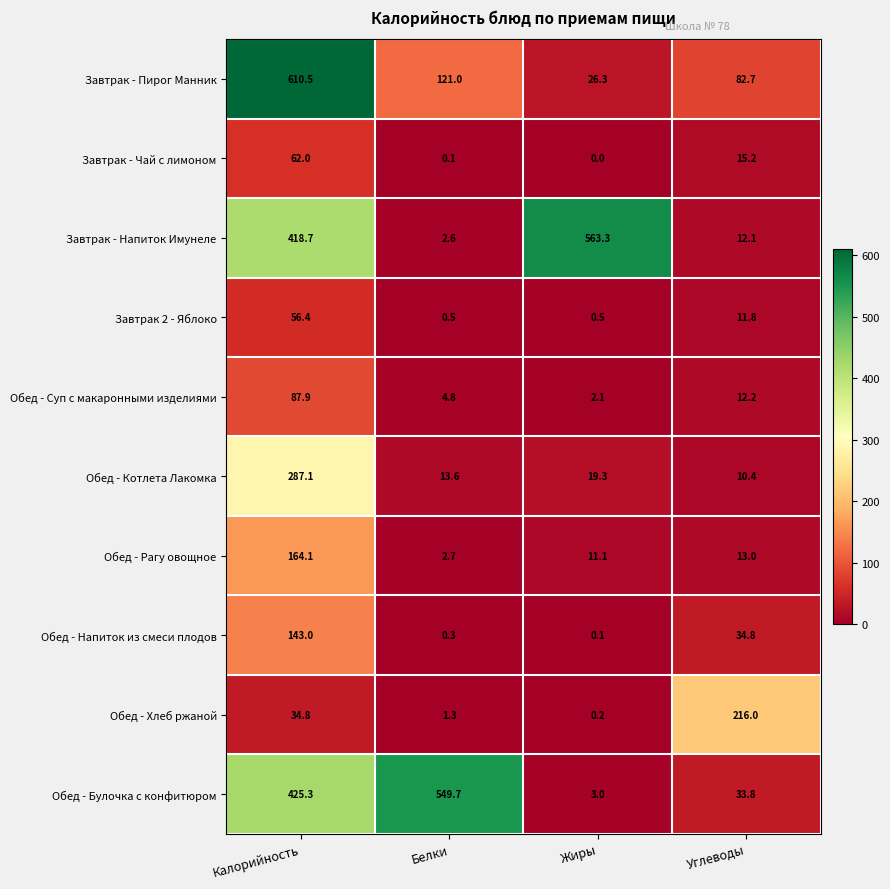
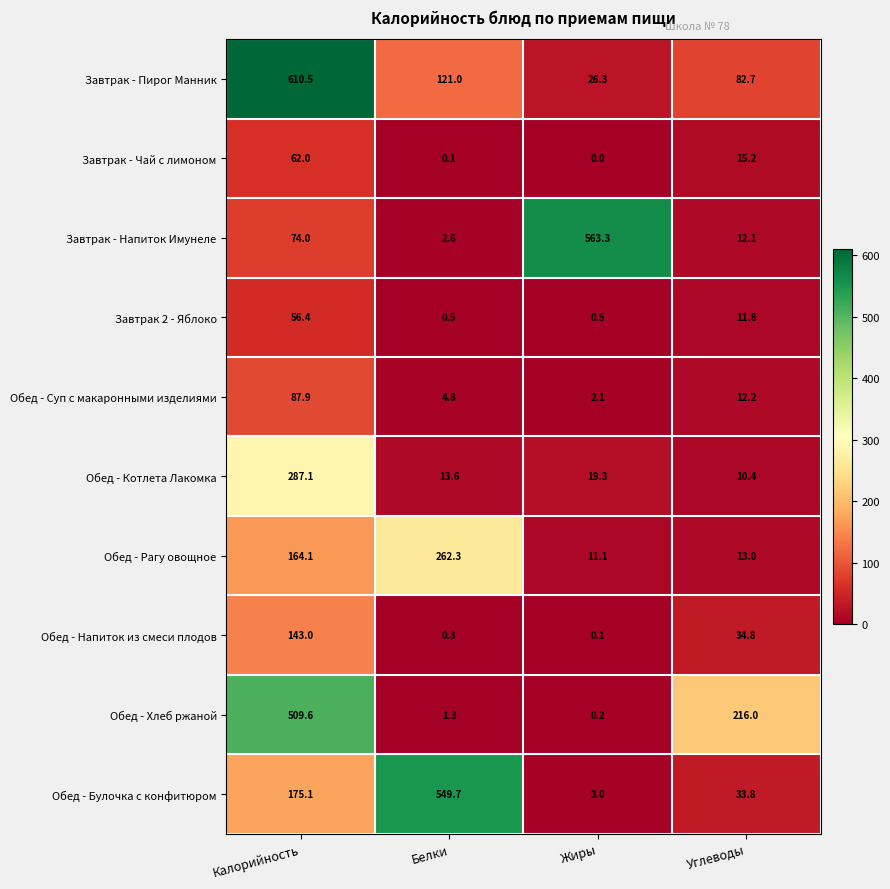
  {
    "Завтрак - Пирог Манник": {
      "Калорийность": 610.5,
      "Белки": 121.0,
      "Жиры": 26.3,
      "Углеводы": 82.7
    },
    "Завтрак - Чай с лимоном": {
      "Калорийность": 62.0,
      "Белки": 0.1,
      "Жиры": 0.0,
      "Углеводы": 15.2
    },
    "Завтрак - Напиток Имунеле": {
-     "Калорийность": 418.7,
+     "Калорийность": 74.0,
      "Белки": 2.6,
      "Жиры": 563.3,
      "Углеводы": 12.1
    },
    "Завтрак 2 - Яблоко": {
      "Калорийность": 56.4,
      "Белки": 0.5,
      "Жиры": 0.5,
      "Углеводы": 11.8
    },
    "Обед - Суп с макаронными изделиями": {
      "Калорийность": 87.9,
      "Белки": 4.8,
      "Жиры": 2.1,
      "Углеводы": 12.2
    },
    "Обед - Котлета Лакомка": {
      "Калорийность": 287.1,
      "Белки": 13.6,
      "Жиры": 19.3,
      "Углеводы": 10.4
    },
    "Обед - Рагу овощное": {
      "Калорийность": 164.1,
-     "Белки": 2.7,
+     "Белки": 262.3,
      "Жиры": 11.1,
      "Углеводы": 13.0
    },
    "Обед - Напиток из смеси плодов": {
      "Калорийность": 143.0,
      "Белки": 0.3,
      "Жиры": 0.1,
      "Углеводы": 34.8
    },
    "Обед - Хлеб ржаной": {
-     "Калорийность": 34.8,
+     "Калорийность": 509.6,
      "Белки": 1.3,
      "Жиры": 0.2,
      "Углеводы": 216.0
    },
    "Обед - Булочка с конфитюром": {
-     "Калорийность": 425.3,
+     "Калорийность": 175.1,
      "Белки": 549.7,
      "Жиры": 3.0,
      "Углеводы": 33.8
    }
  }
